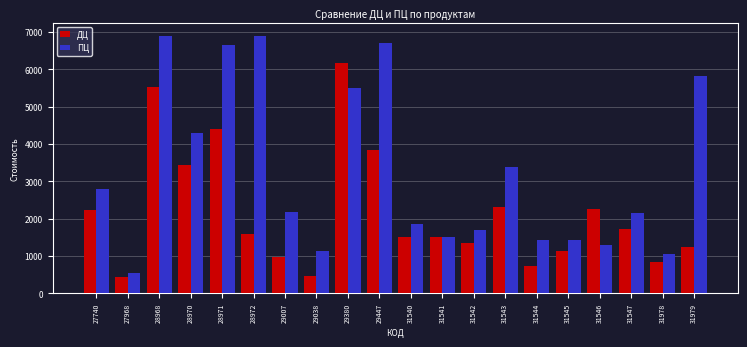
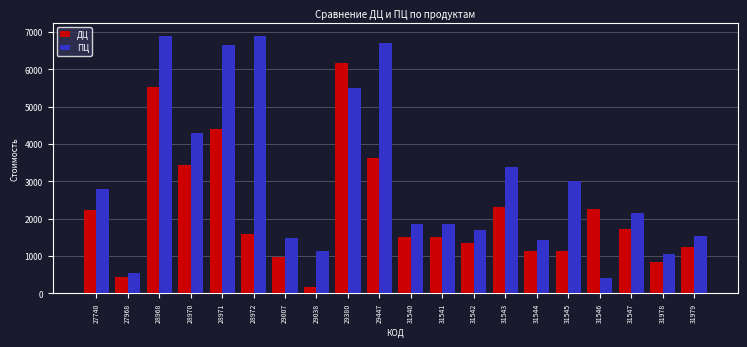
  {
    "ДЦ": {
      "27740": 2200,
      "27968": 400,
      "28968": 5500,
      "28970": 3400,
      "28971": 4400,
      "28972": 1600,
      "29007": 1000,
-     "29038": 500,
+     "29038": 200,
      "29380": 6200,
-     "29447": 3800,
+     "29447": 3600,
      "31540": 1500,
      "31541": 1500,
      "31542": 1400,
      "31543": 2300,
-     "31544": 700,
+     "31544": 1100,
      "31545": 1100,
      "31546": 2200,
      "31547": 1700,
      "31978": 800,
      "31979": 1200
    },
    "ПЦ": {
      "27740": 2800,
      "27968": 500,
      "28968": 6900,
      "28970": 4300,
      "28971": 6600,
      "28972": 6900,
-     "29007": 2200,
+     "29007": 1500,
      "29038": 1100,
      "29380": 5500,
      "29447": 6700,
      "31540": 1900,
-     "31541": 1500,
+     "31541": 1900,
      "31542": 1700,
      "31543": 3400,
      "31544": 1400,
-     "31545": 1400,
-     "31546": 1300,
+     "31545": 3000,
+     "31546": 400,
      "31547": 2200,
      "31978": 1100,
-     "31979": 5800
+     "31979": 1500
    }
  }
